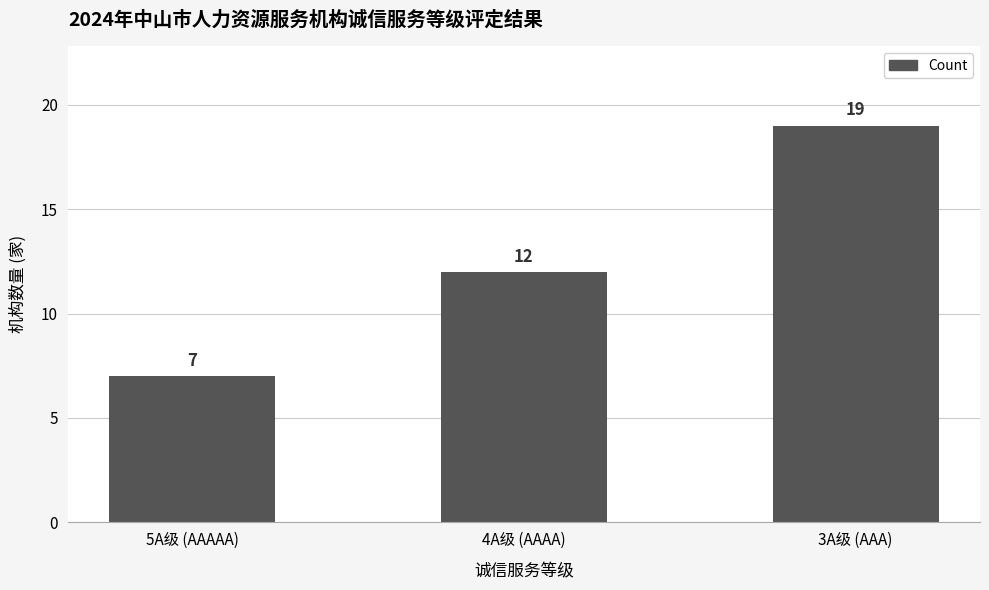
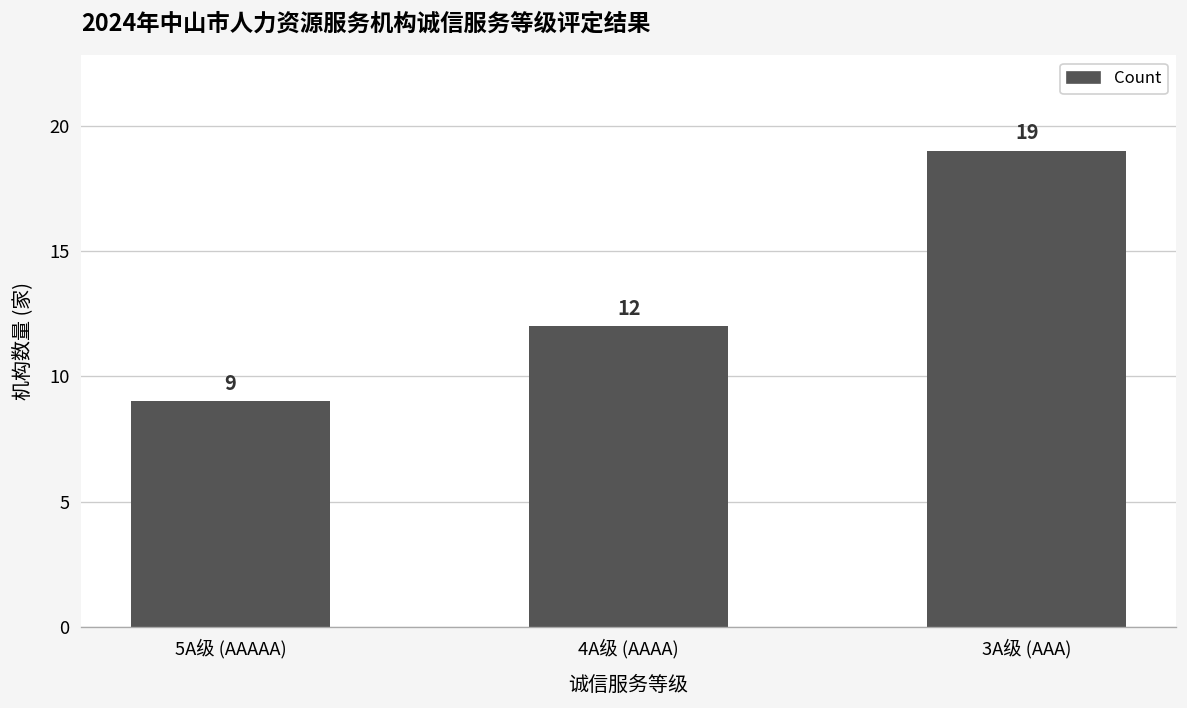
  {
-   "5A级 (AAAAA)": 7,
+   "5A级 (AAAAA)": 9,
    "4A级 (AAAA)": 12,
    "3A级 (AAA)": 19
  }
